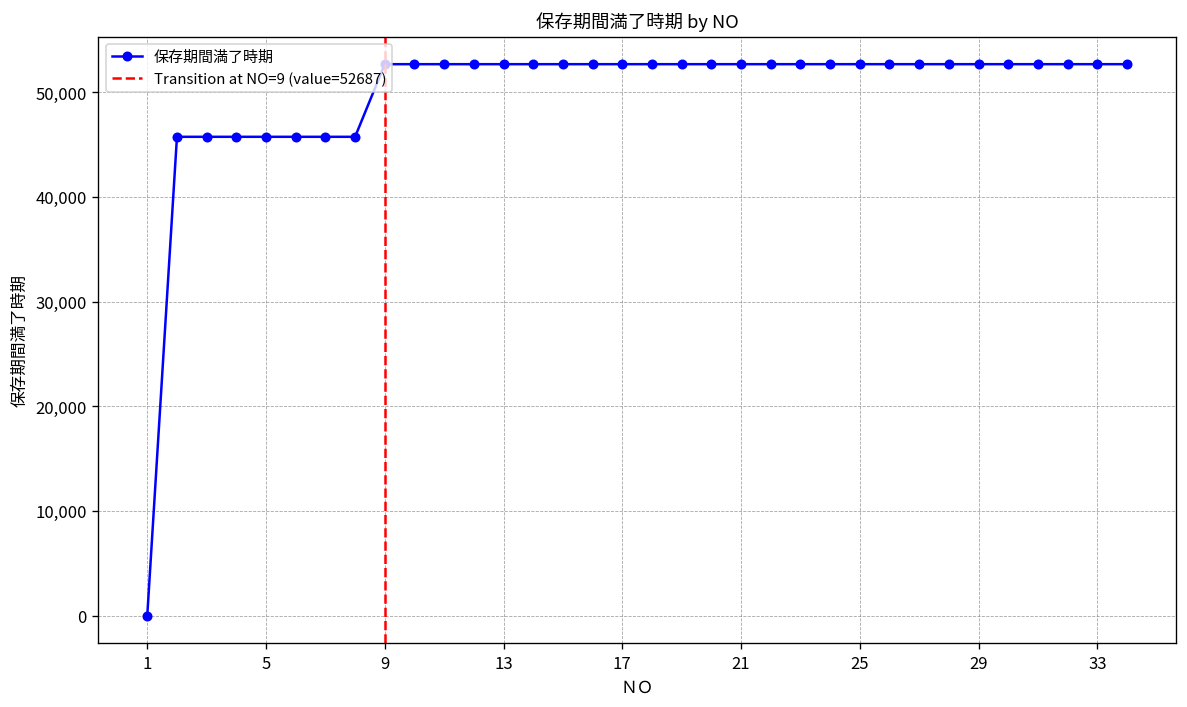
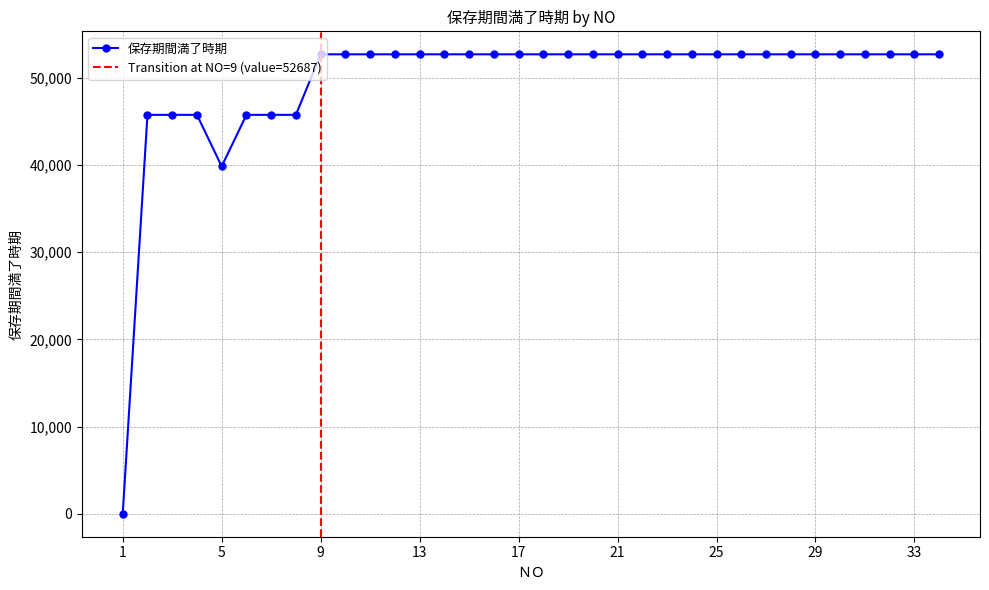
  {
    "1": "0",
-   "5": "46,000",
+   "5": "40,000",
    "13": "53,000",
    "17": "53,000",
    "21": "53,000",
    "25": "53,000",
    "29": "53,000",
    "33": "53,000"
  }
